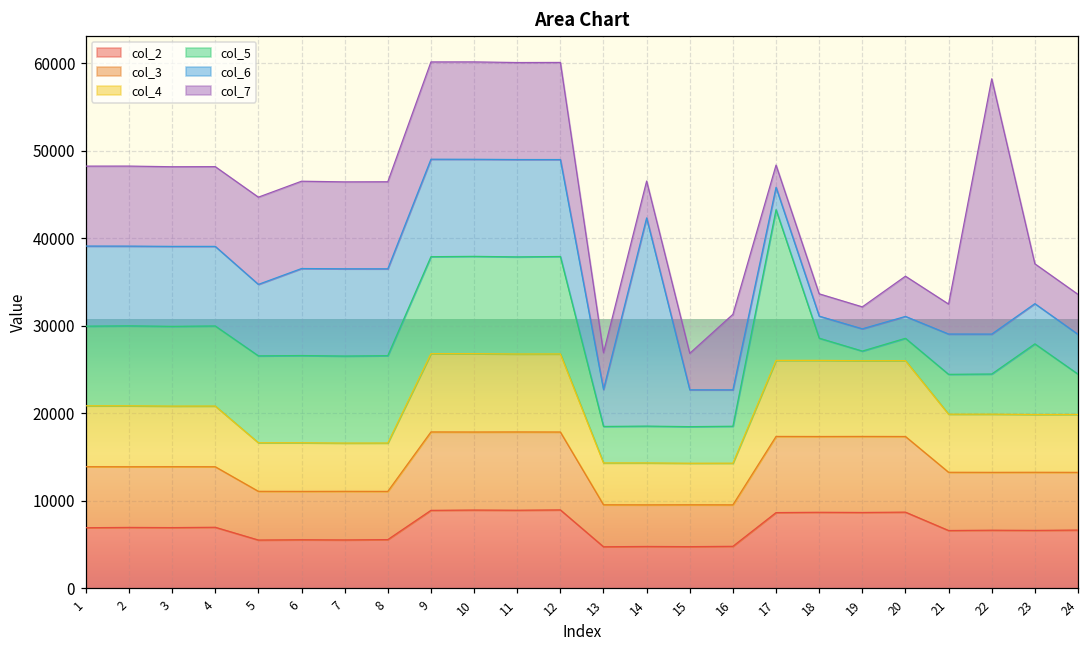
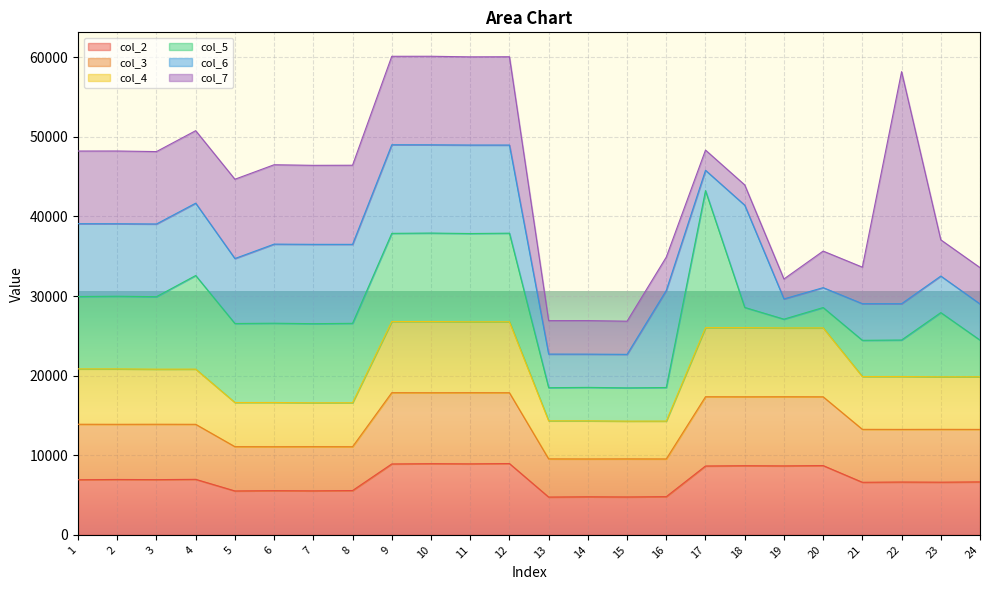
  {
    "col_5": {
      "1": 9000,
      "2": 9000,
      "3": 9000,
-     "4": 9000,
+     "4": 12000,
      "5": 10000,
      "6": 10000,
      "7": 10000,
      "8": 10000,
      "9": 11000,
      "10": 11000,
      "11": 11000,
      "12": 11000,
      "13": 4000,
      "14": 4000,
      "15": 4000,
      "16": 4000,
      "17": 17000,
      "18": 3000,
      "19": 1000,
      "20": 3000,
      "21": 5000,
      "22": 5000,
      "23": 8000,
      "24": 5000
    },
    "col_6": {
      "1": 9000,
      "2": 9000,
      "3": 9000,
      "4": 9000,
      "5": 8000,
      "6": 10000,
      "7": 10000,
      "8": 10000,
      "9": 11000,
      "10": 11000,
      "11": 11000,
      "12": 11000,
      "13": 4000,
-     "14": 24000,
+     "14": 4000,
      "15": 4000,
-     "16": 4000,
+     "16": 12000,
      "17": 3000,
-     "18": 3000,
+     "18": 13000,
      "19": 3000,
      "20": 2000,
      "21": 5000,
      "22": 5000,
      "23": 5000,
      "24": 5000
    },
    "col_7": {
      "1": 9000,
      "2": 9000,
      "3": 9000,
      "4": 9000,
      "5": 10000,
      "6": 10000,
      "7": 10000,
      "8": 10000,
      "9": 11000,
      "10": 11000,
      "11": 11000,
      "12": 11000,
      "13": 4000,
      "14": 4000,
      "15": 4000,
-     "16": 9000,
+     "16": 4000,
      "17": 3000,
      "18": 3000,
      "19": 3000,
      "20": 5000,
-     "21": 3000,
+     "21": 5000,
      "22": 29000,
      "23": 5000,
      "24": 5000
    }
  }
